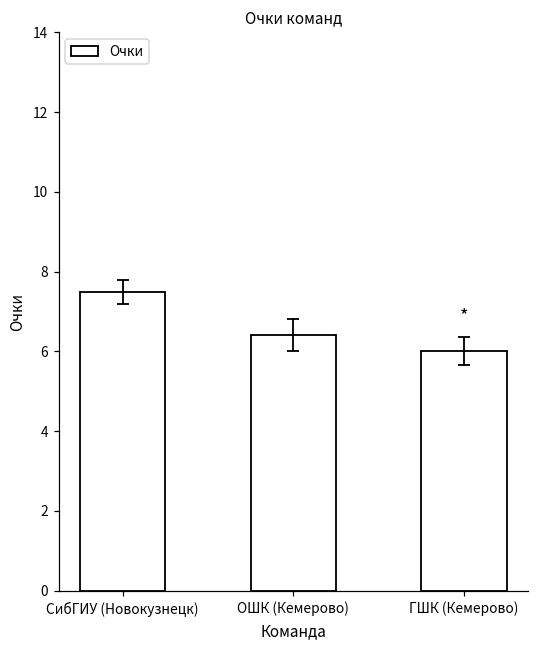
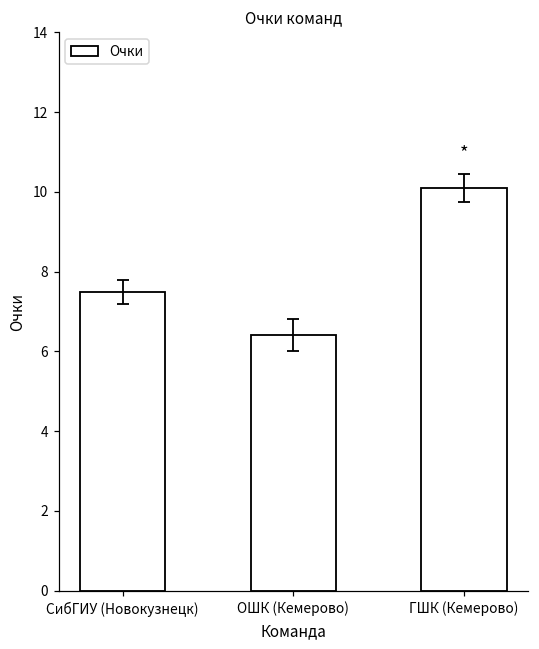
  {
    "Очки": {
      "СибГИУ (Новокузнецк)": 7.5,
      "ОШК (Кемерово)": 6.4,
-     "ГШК (Кемерово)": 6.0
+     "ГШК (Кемерово)": 10.1
    }
  }
